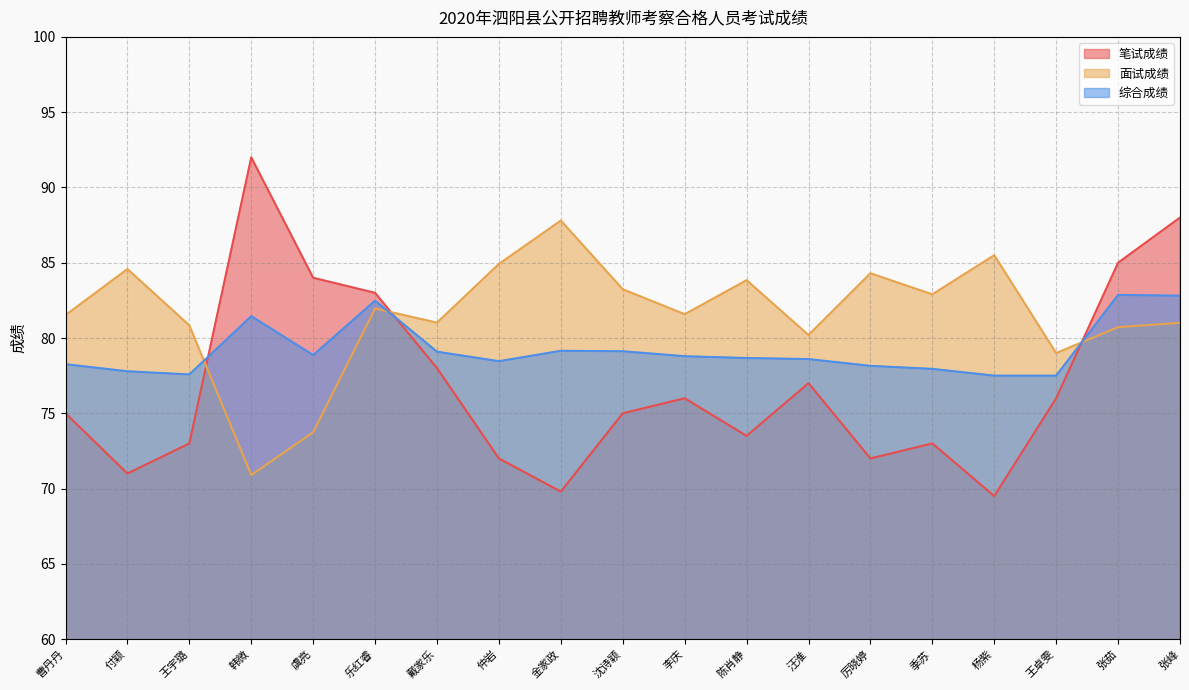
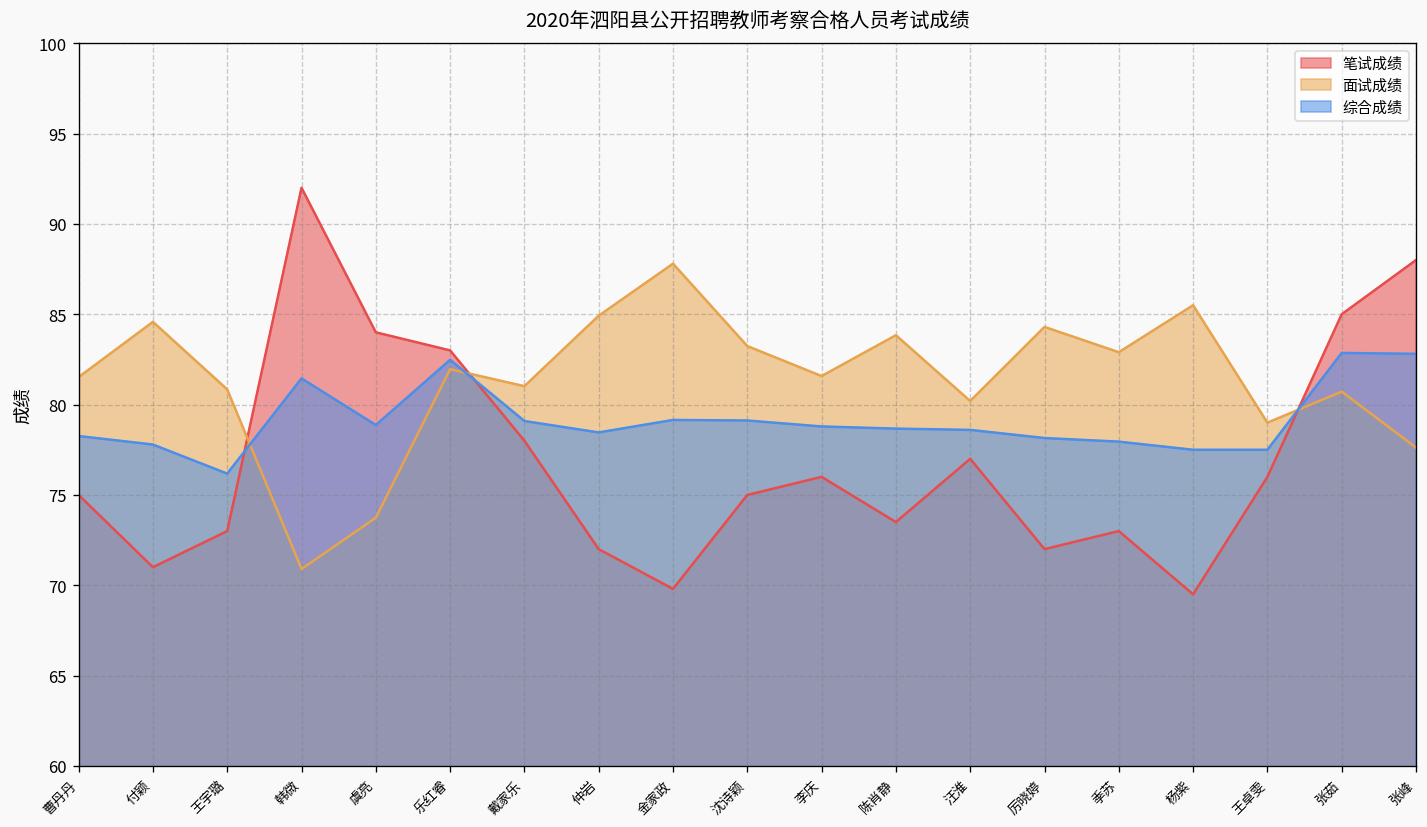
  {
    "笔试成绩": {
      "曹丹丹": 75.0,
      "付颖": 71.0,
      "王宇璐": 73.0,
      "韩微": 92.0,
      "虞亮": 84.0,
      "乐红睿": 83.0,
      "戴家乐": 78.0,
      "仲岩": 72.0,
      "金家政": 69.8,
      "沈诗颖": 75.0,
      "李庆": 76.0,
      "陈肖静": 73.5,
      "汪淮": 77.0,
      "厉晓婷": 72.0,
      "季苏": 73.0,
      "杨紫": 69.5,
      "王卓雯": 76.0,
      "张茹": 85.0,
      "张峰": 88.0
    },
    "面试成绩": {
      "曹丹丹": 81.5,
      "付颖": 84.6,
      "王宇璐": 80.8,
      "韩微": 70.9,
      "虞亮": 73.7,
      "乐红睿": 82.0,
      "戴家乐": 81.0,
      "仲岩": 84.9,
      "金家政": 87.8,
      "沈诗颖": 83.2,
      "李庆": 81.6,
      "陈肖静": 83.8,
      "汪淮": 80.2,
      "厉晓婷": 84.3,
      "季苏": 82.9,
      "杨紫": 85.5,
      "王卓雯": 79.0,
      "张茹": 80.7,
-     "张峰": 81.0
+     "张峰": 77.6
    },
    "综合成绩": {
      "曹丹丹": 78.3,
      "付颖": 77.8,
-     "王宇璐": 77.6,
+     "王宇璐": 76.2,
      "韩微": 81.5,
      "虞亮": 78.9,
      "乐红睿": 82.5,
      "戴家乐": 79.1,
      "仲岩": 78.5,
      "金家政": 79.2,
      "沈诗颖": 79.1,
      "李庆": 78.8,
      "陈肖静": 78.7,
      "汪淮": 78.6,
      "厉晓婷": 78.2,
      "季苏": 78.0,
      "杨紫": 77.5,
      "王卓雯": 77.5,
      "张茹": 82.9,
      "张峰": 82.8
    }
  }
